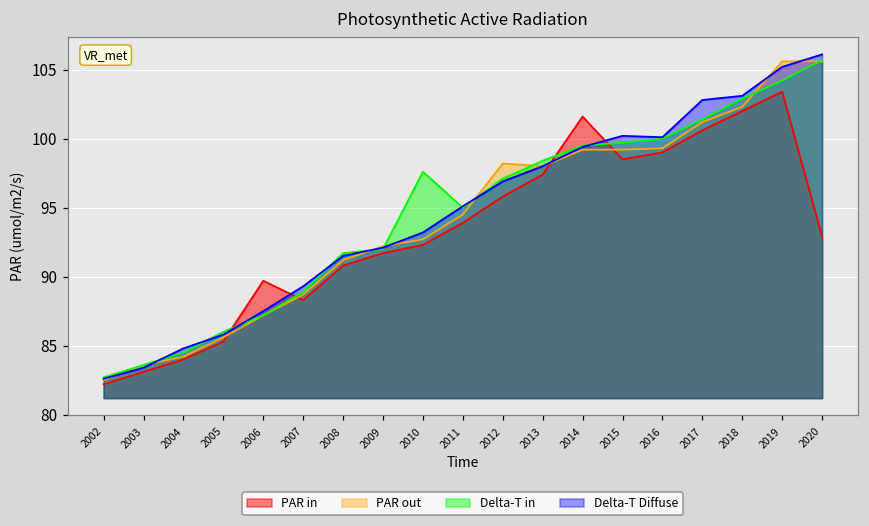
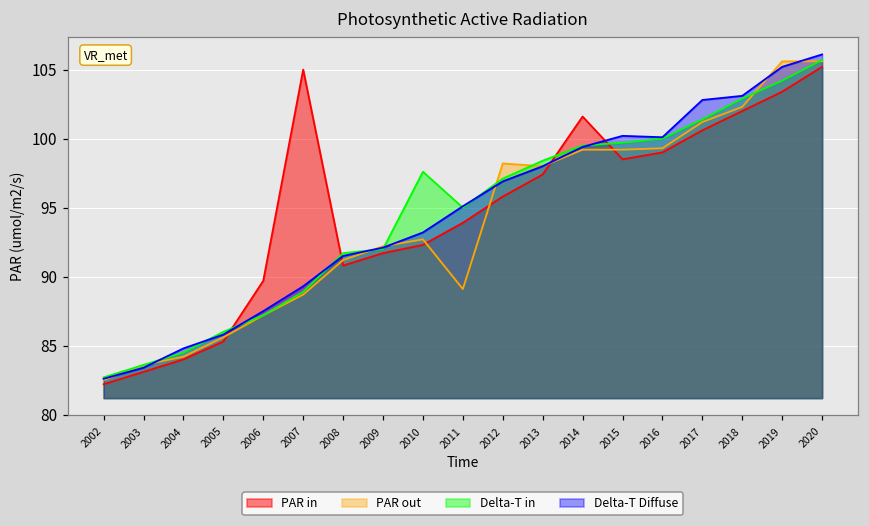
  {
    "PAR in": {
      "2002": 82.2,
      "2003": 83.1,
      "2005": 85.3,
      "2006": 89.7,
-     "2007": 88.3,
+     "2007": 105.0,
      "2008": 90.8,
      "2009": 91.7,
      "2010": 92.3,
      "2011": 93.9,
      "2012": 95.8,
      "2013": 97.4,
      "2014": 101.6,
      "2015": 98.5,
      "2016": 99.0,
      "2017": 100.6,
      "2018": 102.0,
      "2019": 103.4,
-     "2020": 92.9
+     "2020": 105.2
    },
    "PAR out": {
      "2008": 91.2,
      "2010": 92.7,
-     "2011": 94.5,
+     "2011": 89.1,
      "2012": 98.2,
      "2015": 99.2,
      "2016": 99.3,
      "2018": 102.3,
      "2019": 105.6
    },
    "Delta-T in": {
      "2004": 84.5,
      "2010": 97.6,
      "2012": 97.1,
      "2013": 98.4,
      "2015": 99.7,
      "2019": 104.2
    },
    "Delta-T Diffuse": {
      "2004": 84.8,
      "2006": 87.5,
      "2007": 89.3,
      "2010": 93.2,
      "2012": 96.9,
      "2015": 100.2,
      "2017": 102.8,
      "2019": 105.2,
      "2020": 106.1
    }
  }
